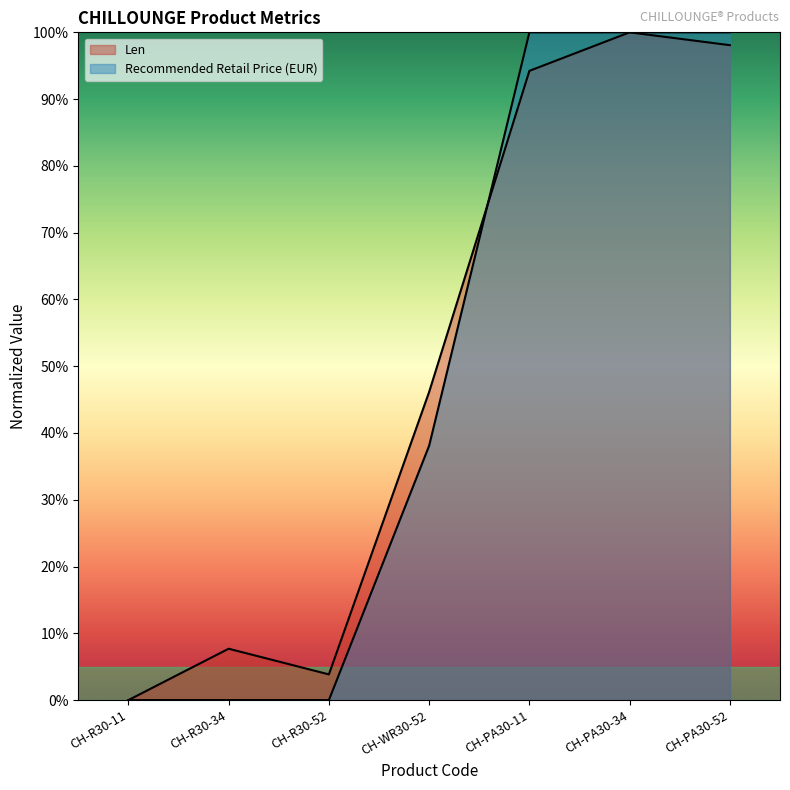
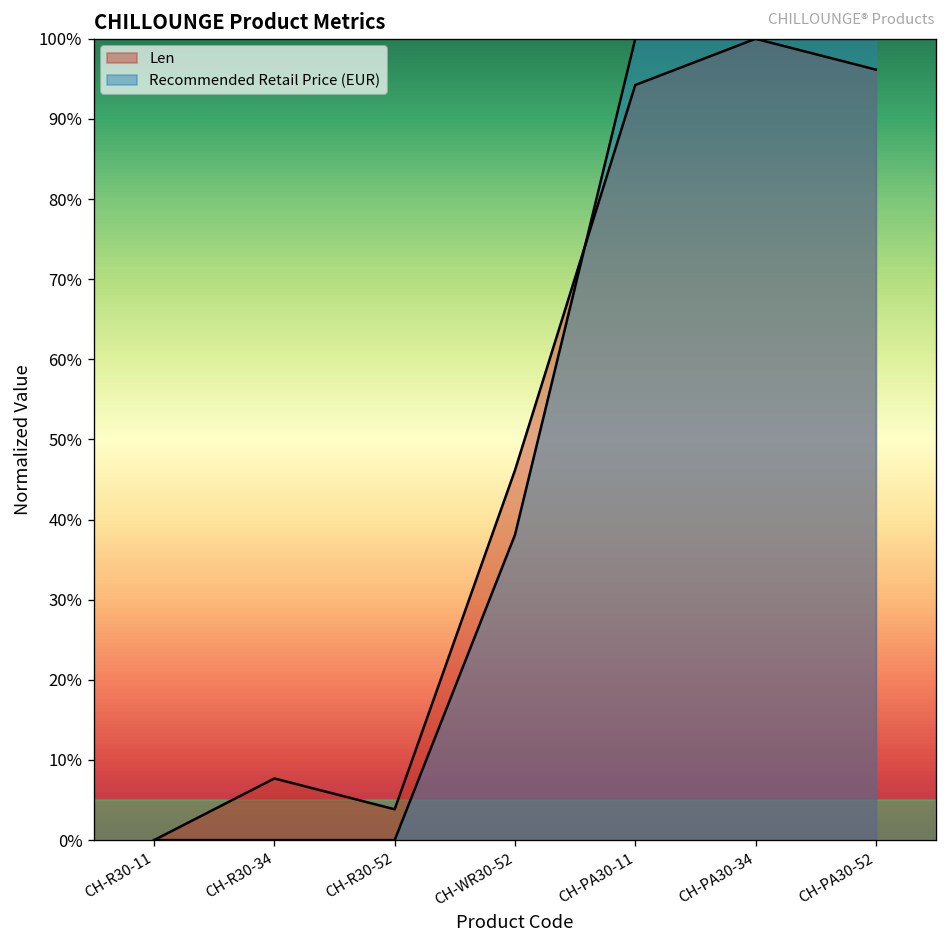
  {
    "Len": {
      "CH-R30-34": "8%",
      "CH-WR30-52": "46%",
      "CH-PA30-11": "94%",
-     "CH-PA30-52": "98%"
+     "CH-PA30-52": "96%"
    },
    "Recommended Retail Price (EUR)": {
      "CH-WR30-52": "38%",
      "CH-PA30-11": "100%",
      "CH-PA30-52": "100%"
    }
  }
